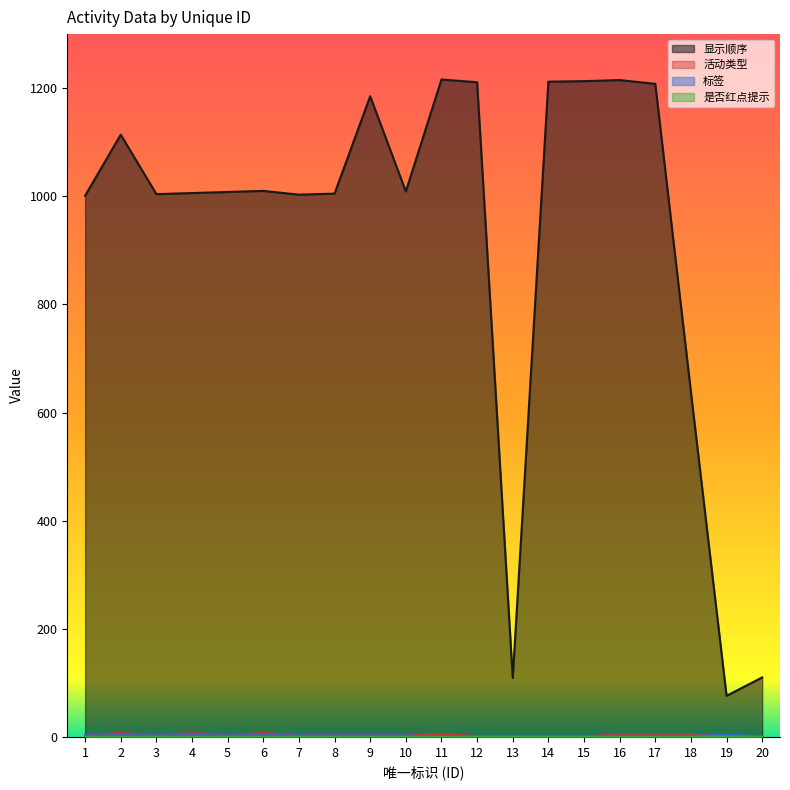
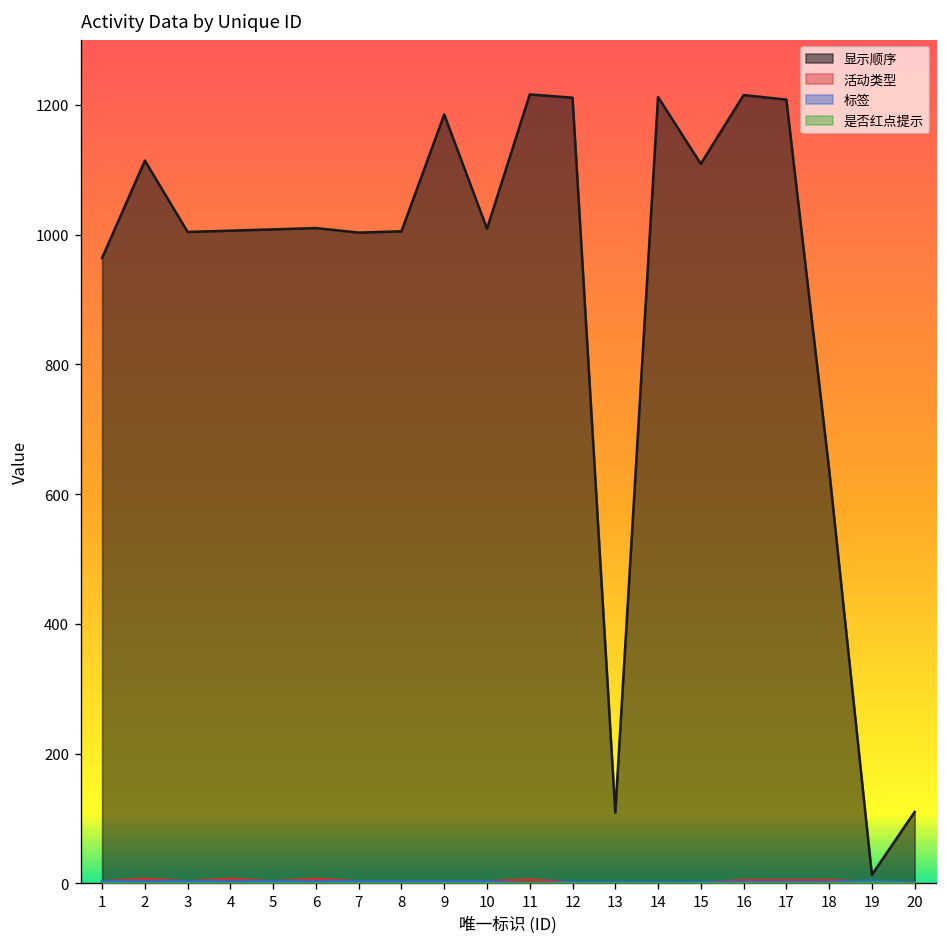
  {
    "显示顺序": {
-     "1": 1000,
+     "1": 960,
      "2": 1110,
      "3": 1000,
      "4": 1010,
      "5": 1010,
      "6": 1010,
      "7": 1000,
      "8": 1010,
      "9": 1190,
      "10": 1010,
      "11": 1220,
      "12": 1210,
      "13": 110,
      "14": 1210,
-     "15": 1210,
+     "15": 1110,
      "16": 1220,
      "17": 1210,
      "18": 640,
-     "19": 80,
+     "19": 10,
      "20": 110
    },
    "活动类型": {
      "11": 10
    }
  }
